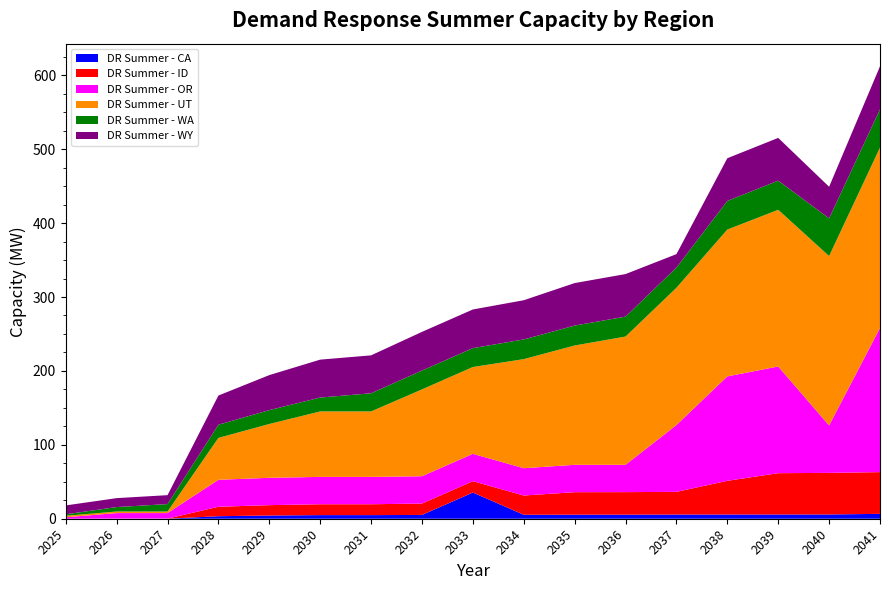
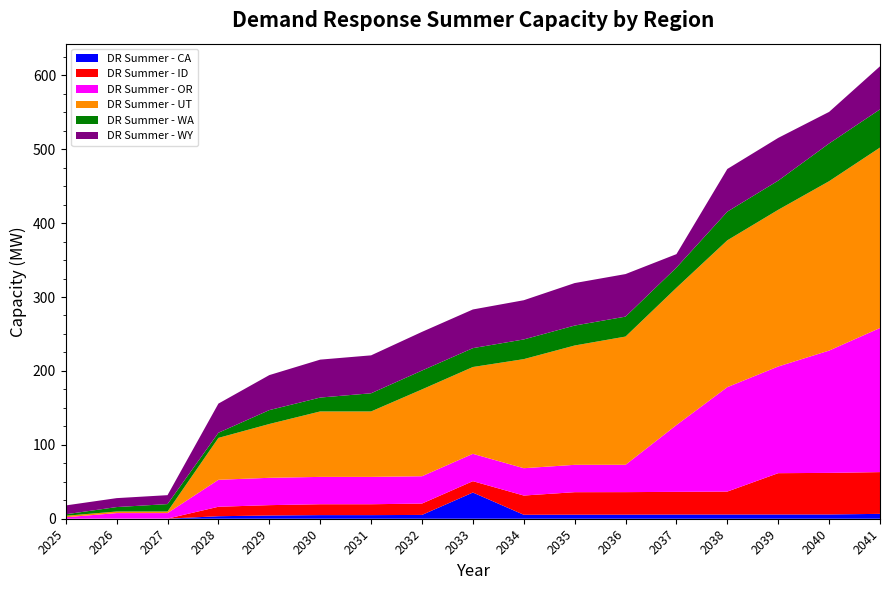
  {
    "DR Summer - ID": {
-     "2038": 50
+     "2038": 30
    },
    "DR Summer - OR": {
-     "2040": 60
+     "2040": 170
    },
    "DR Summer - WA": {
-     "2028": 20
+     "2028": 10
    },
    "DR Summer - WY": {
      "2025": 10,
      "2026": 10,
      "2027": 10,
      "2028": 40,
      "2029": 50,
      "2030": 50,
      "2031": 50,
      "2032": 50,
      "2033": 50,
      "2034": 50,
      "2035": 60,
      "2036": 60,
      "2037": 20,
      "2038": 60,
      "2039": 60,
      "2040": 40,
      "2041": 60
    }
  }
